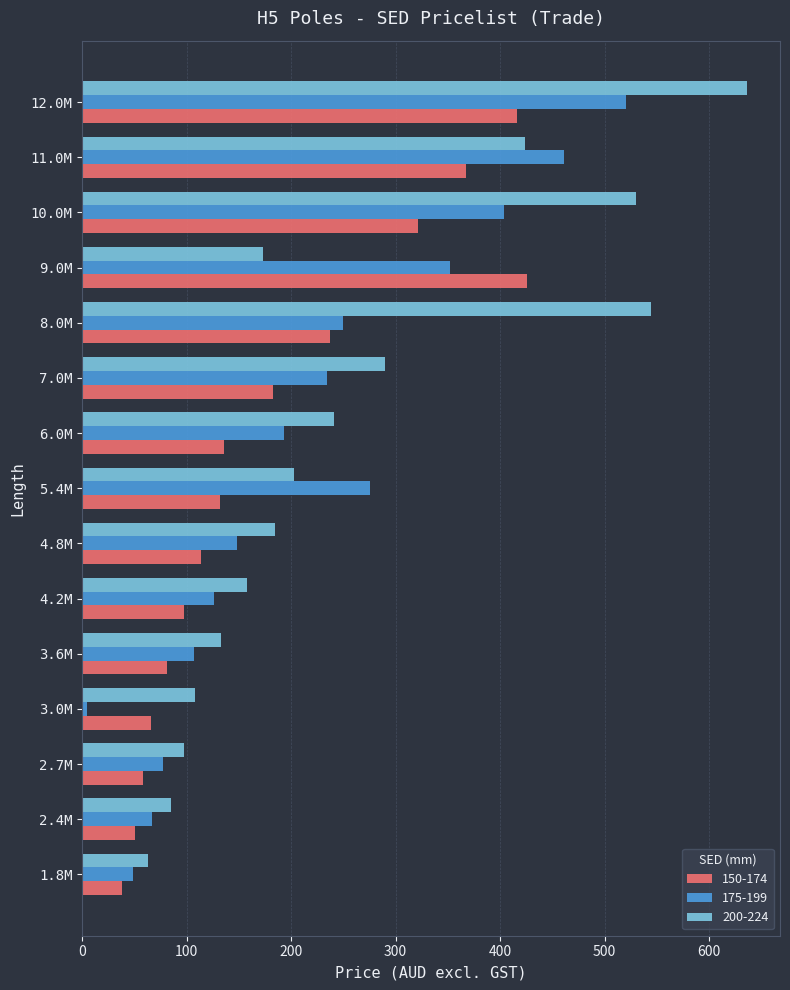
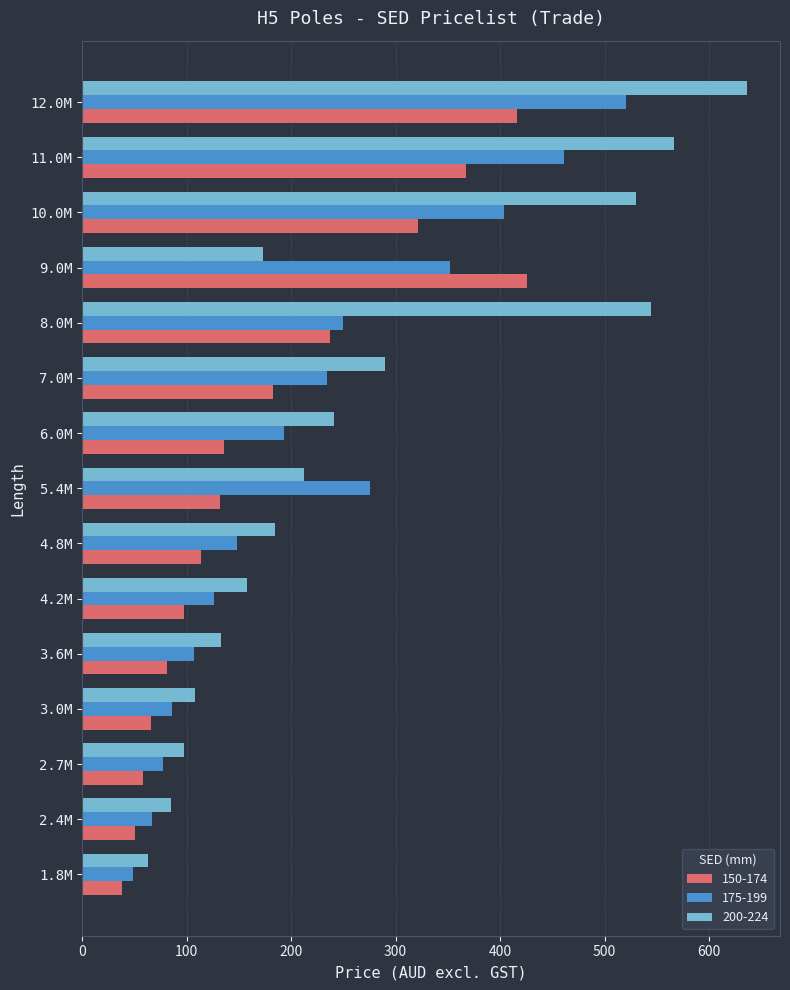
  {
    "150-174": {
      "12.0M": 416,
      "11.0M": 367,
      "10.0M": 321,
      "9.0M": 426,
      "8.0M": 237,
      "7.0M": 183,
      "6.0M": 136,
      "5.4M": 132,
      "4.8M": 114,
      "4.2M": 97,
      "3.6M": 81,
      "3.0M": 66,
      "2.7M": 58,
      "2.4M": 51,
      "1.8M": 38
    },
    "175-199": {
      "12.0M": 520,
      "11.0M": 461,
      "10.0M": 404,
      "9.0M": 352,
      "8.0M": 250,
      "7.0M": 234,
      "6.0M": 193,
      "5.4M": 275,
      "4.8M": 148,
      "4.2M": 126,
      "3.6M": 107,
-     "3.0M": 5,
+     "3.0M": 86,
      "2.7M": 77,
      "2.4M": 67,
      "1.8M": 49
    },
    "200-224": {
      "12.0M": 636,
-     "11.0M": 424,
+     "11.0M": 566,
      "10.0M": 530,
      "9.0M": 173,
      "8.0M": 544,
      "7.0M": 290,
      "6.0M": 241,
-     "5.4M": 203,
+     "5.4M": 212,
      "4.8M": 185,
      "4.2M": 158,
      "3.6M": 133,
      "3.0M": 108,
      "2.7M": 97,
      "2.4M": 85,
      "1.8M": 63
    }
  }
